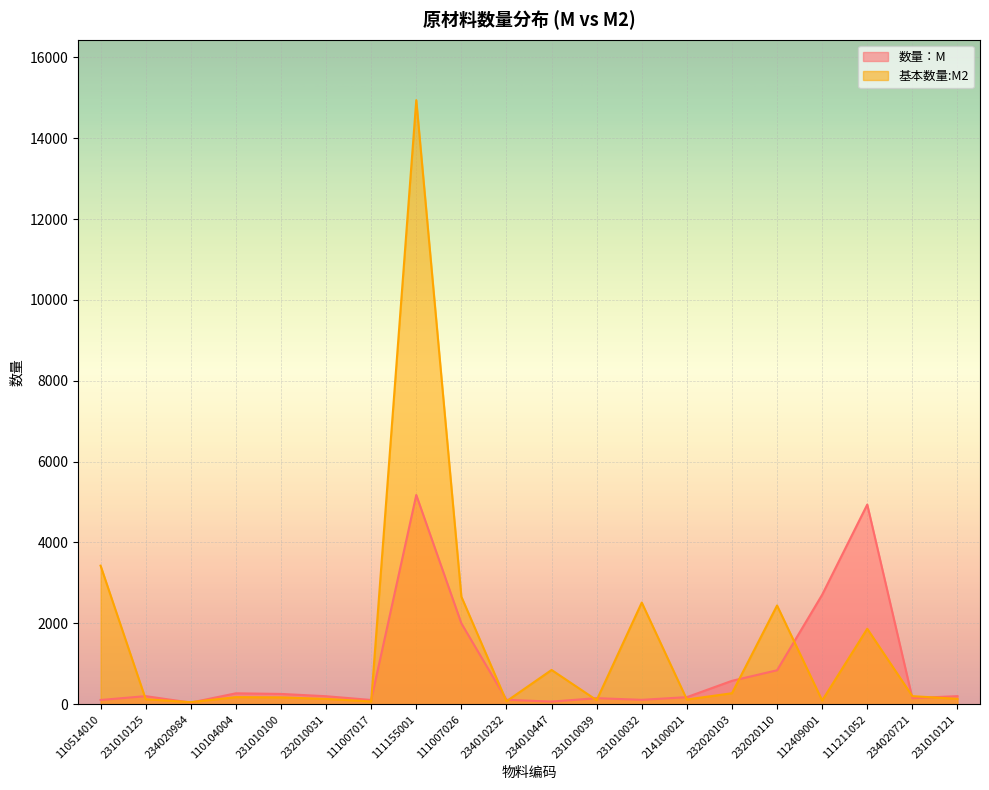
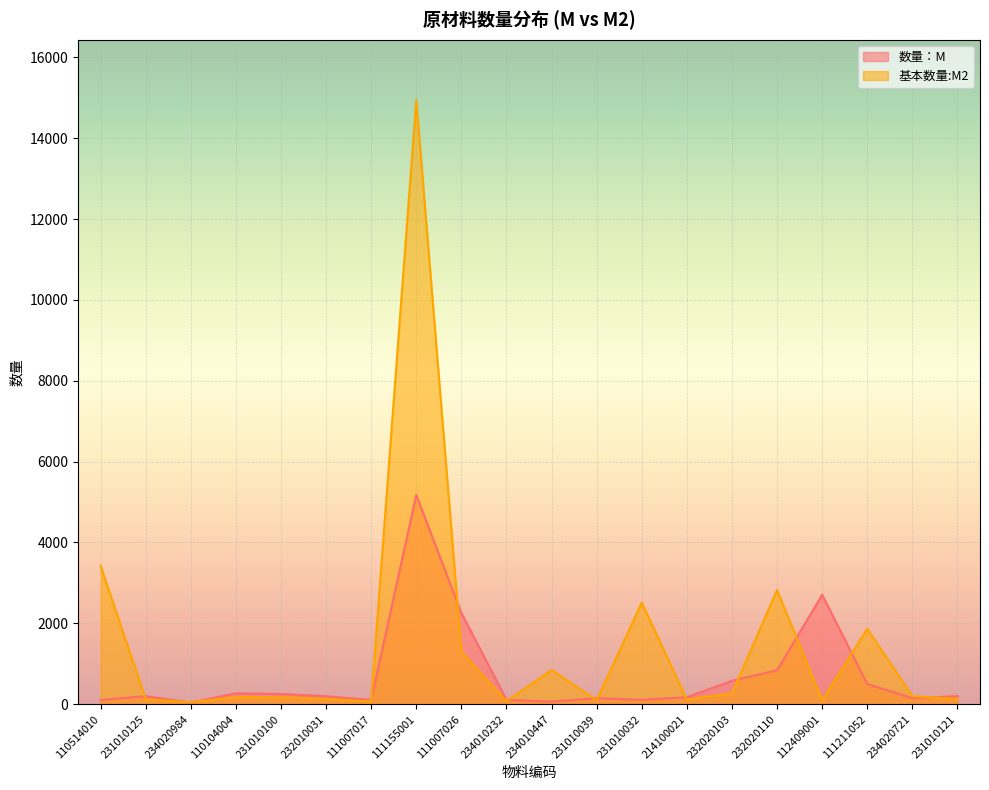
  {
    "数量：M": {
      "110514010": 100,
      "231010125": 200,
      "110104004": 300,
      "231010100": 300,
      "232010031": 200,
      "111155001": 5200,
-     "111007026": 2000,
+     "111007026": 2300,
      "234010447": 100,
      "231010032": 100,
      "232020103": 600,
      "232020110": 800,
      "112409001": 2700,
-     "111211052": 4900,
+     "111211052": 500,
      "231010121": 200
    },
    "基本数量:M2": {
      "110514010": 3400,
      "231010125": 100,
      "110104004": 200,
      "231010100": 200,
      "232010031": 100,
      "111155001": 14900,
-     "111007026": 2700,
+     "111007026": 1300,
      "234010447": 800,
      "231010032": 2500,
      "232020103": 300,
-     "232020110": 2400,
+     "232020110": 2800,
      "112409001": 100,
      "111211052": 1900,
      "231010121": 100
    }
  }
